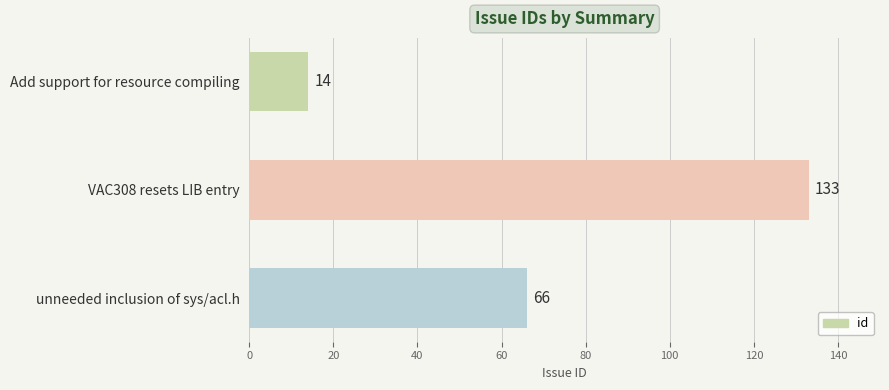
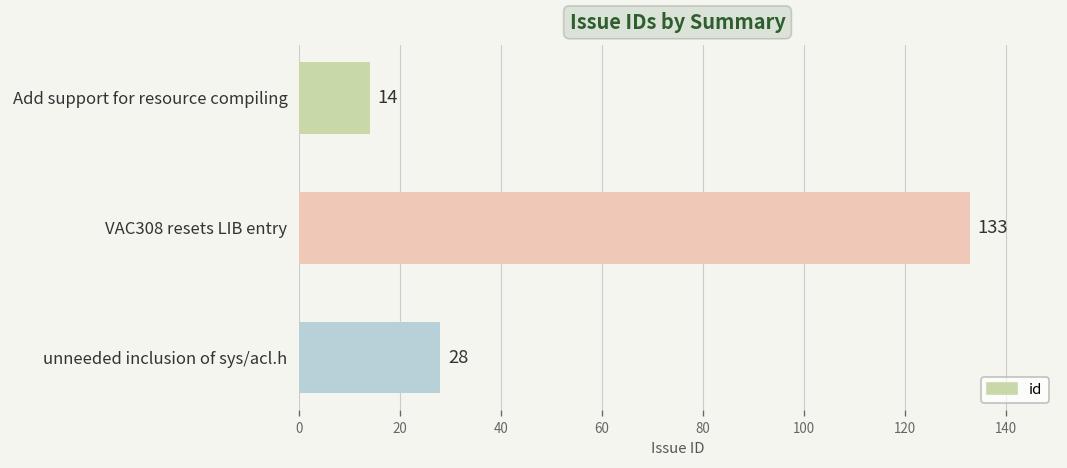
  {
    "Add support for resource compiling": 14,
    "VAC308 resets LIB entry": 133,
-   "unneeded inclusion of sys/acl.h": 66
+   "unneeded inclusion of sys/acl.h": 28
  }
